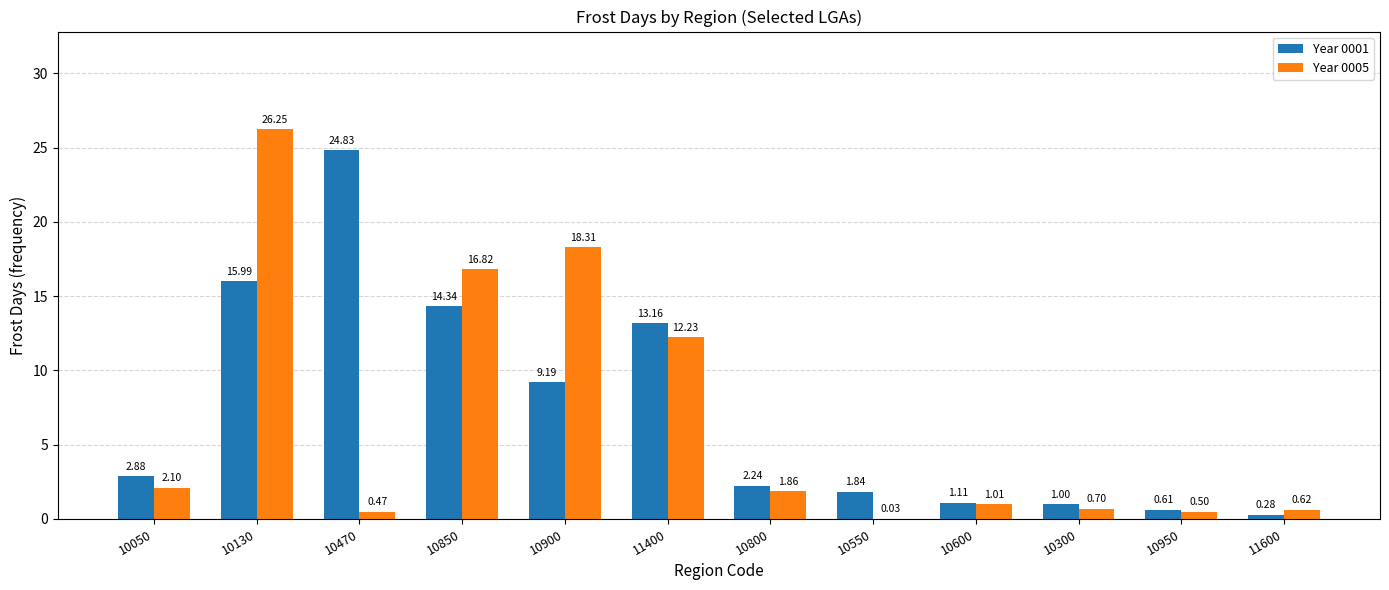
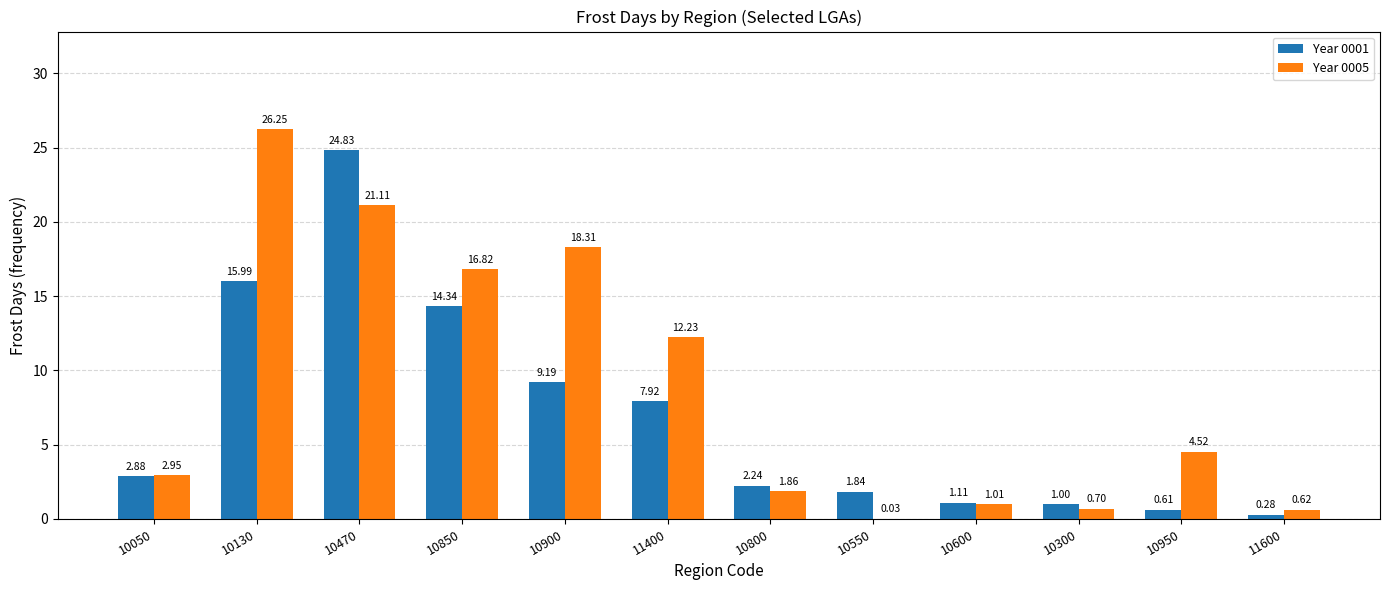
  {
    "Year 0001": {
      "10050": 2.88,
      "10130": 15.99,
      "10470": 24.83,
      "10850": 14.34,
      "10900": 9.19,
-     "11400": 13.16,
+     "11400": 7.92,
      "10800": 2.24,
      "10550": 1.84,
      "10600": 1.11,
      "10300": 1.00,
      "10950": 0.61,
      "11600": 0.28
    },
    "Year 0005": {
-     "10050": 2.10,
+     "10050": 2.95,
      "10130": 26.25,
-     "10470": 0.47,
+     "10470": 21.11,
      "10850": 16.82,
      "10900": 18.31,
      "11400": 12.23,
      "10800": 1.86,
      "10550": 0.03,
      "10600": 1.01,
      "10300": 0.70,
-     "10950": 0.50,
+     "10950": 4.52,
      "11600": 0.62
    }
  }
